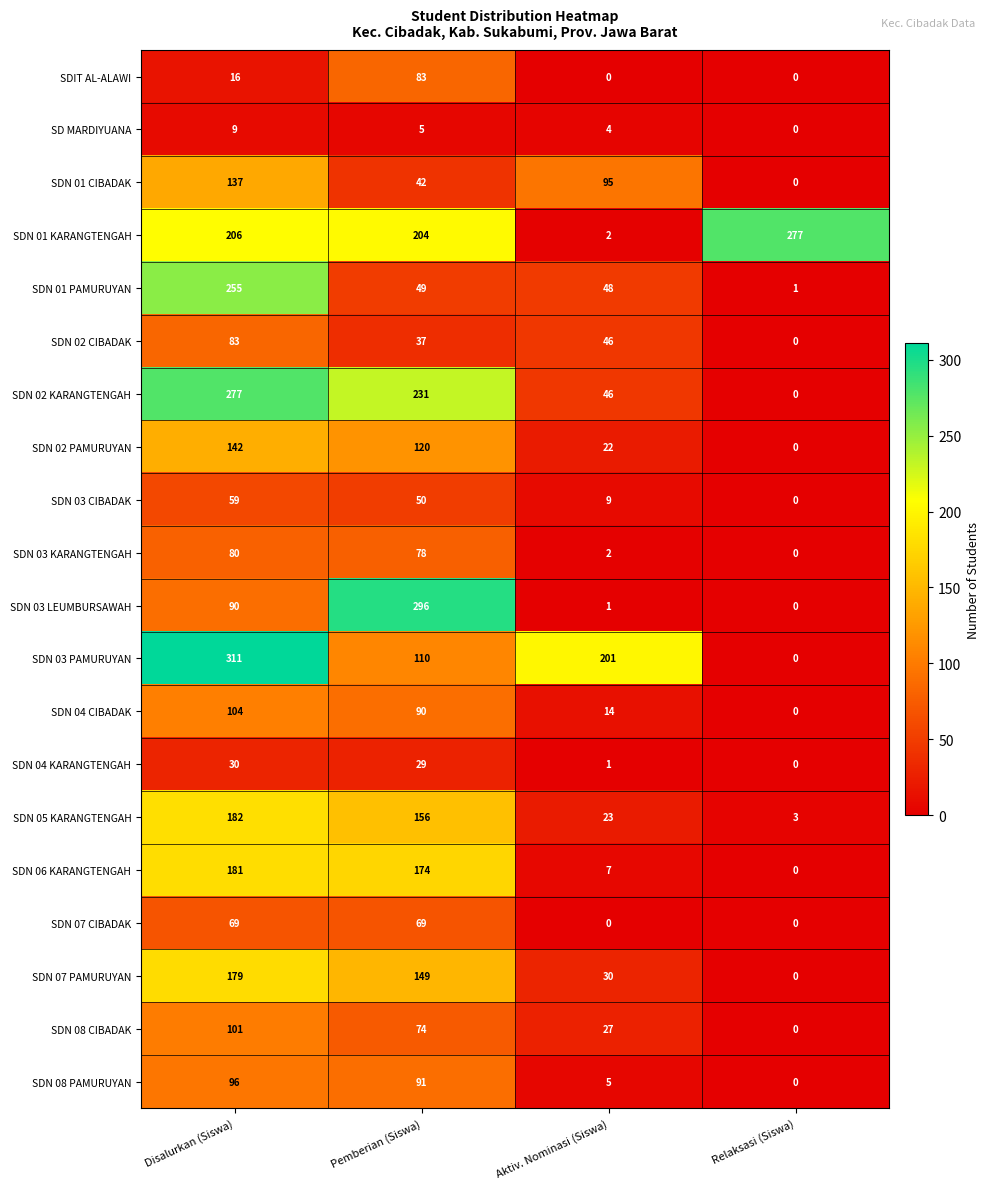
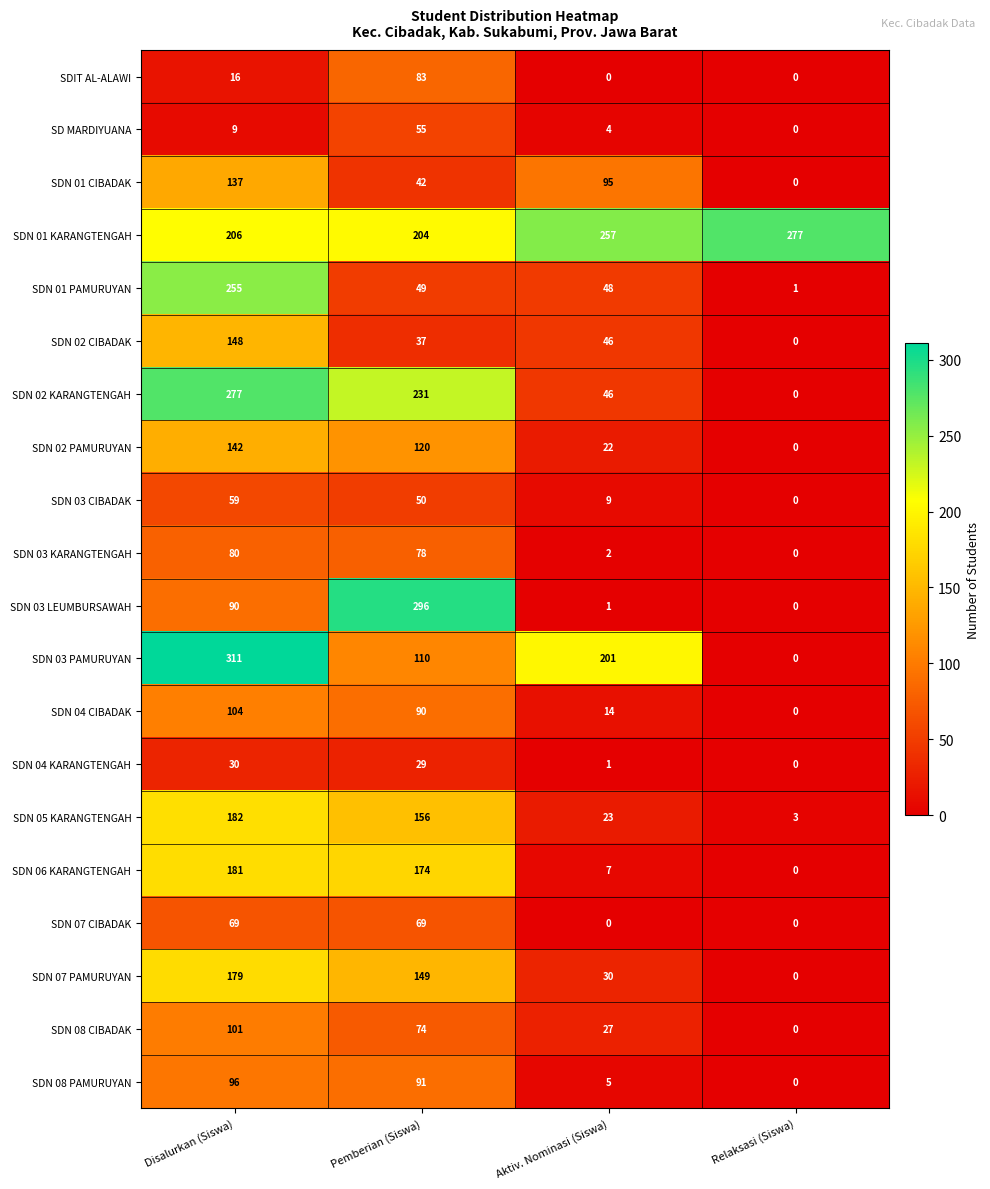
  {
    "SDIT AL-ALAWI": {
      "Disalurkan (Siswa)": 16,
      "Pemberian (Siswa)": 83,
      "Aktiv. Nominasi (Siswa)": 0,
      "Relaksasi (Siswa)": 0
    },
    "SD MARDIYUANA": {
      "Disalurkan (Siswa)": 9,
-     "Pemberian (Siswa)": 5,
+     "Pemberian (Siswa)": 55,
      "Aktiv. Nominasi (Siswa)": 4,
      "Relaksasi (Siswa)": 0
    },
    "SDN 01 CIBADAK": {
      "Disalurkan (Siswa)": 137,
      "Pemberian (Siswa)": 42,
      "Aktiv. Nominasi (Siswa)": 95,
      "Relaksasi (Siswa)": 0
    },
    "SDN 01 KARANGTENGAH": {
      "Disalurkan (Siswa)": 206,
      "Pemberian (Siswa)": 204,
-     "Aktiv. Nominasi (Siswa)": 2,
+     "Aktiv. Nominasi (Siswa)": 257,
      "Relaksasi (Siswa)": 277
    },
    "SDN 01 PAMURUYAN": {
      "Disalurkan (Siswa)": 255,
      "Pemberian (Siswa)": 49,
      "Aktiv. Nominasi (Siswa)": 48,
      "Relaksasi (Siswa)": 1
    },
    "SDN 02 CIBADAK": {
-     "Disalurkan (Siswa)": 83,
+     "Disalurkan (Siswa)": 148,
      "Pemberian (Siswa)": 37,
      "Aktiv. Nominasi (Siswa)": 46,
      "Relaksasi (Siswa)": 0
    },
    "SDN 02 KARANGTENGAH": {
      "Disalurkan (Siswa)": 277,
      "Pemberian (Siswa)": 231,
      "Aktiv. Nominasi (Siswa)": 46,
      "Relaksasi (Siswa)": 0
    },
    "SDN 02 PAMURUYAN": {
      "Disalurkan (Siswa)": 142,
      "Pemberian (Siswa)": 120,
      "Aktiv. Nominasi (Siswa)": 22,
      "Relaksasi (Siswa)": 0
    },
    "SDN 03 CIBADAK": {
      "Disalurkan (Siswa)": 59,
      "Pemberian (Siswa)": 50,
      "Aktiv. Nominasi (Siswa)": 9,
      "Relaksasi (Siswa)": 0
    },
    "SDN 03 KARANGTENGAH": {
      "Disalurkan (Siswa)": 80,
      "Pemberian (Siswa)": 78,
      "Aktiv. Nominasi (Siswa)": 2,
      "Relaksasi (Siswa)": 0
    },
    "SDN 03 LEUMBURSAWAH": {
      "Disalurkan (Siswa)": 90,
      "Pemberian (Siswa)": 296,
      "Aktiv. Nominasi (Siswa)": 1,
      "Relaksasi (Siswa)": 0
    },
    "SDN 03 PAMURUYAN": {
      "Disalurkan (Siswa)": 311,
      "Pemberian (Siswa)": 110,
      "Aktiv. Nominasi (Siswa)": 201,
      "Relaksasi (Siswa)": 0
    },
    "SDN 04 CIBADAK": {
      "Disalurkan (Siswa)": 104,
      "Pemberian (Siswa)": 90,
      "Aktiv. Nominasi (Siswa)": 14,
      "Relaksasi (Siswa)": 0
    },
    "SDN 04 KARANGTENGAH": {
      "Disalurkan (Siswa)": 30,
      "Pemberian (Siswa)": 29,
      "Aktiv. Nominasi (Siswa)": 1,
      "Relaksasi (Siswa)": 0
    },
    "SDN 05 KARANGTENGAH": {
      "Disalurkan (Siswa)": 182,
      "Pemberian (Siswa)": 156,
      "Aktiv. Nominasi (Siswa)": 23,
      "Relaksasi (Siswa)": 3
    },
    "SDN 06 KARANGTENGAH": {
      "Disalurkan (Siswa)": 181,
      "Pemberian (Siswa)": 174,
      "Aktiv. Nominasi (Siswa)": 7,
      "Relaksasi (Siswa)": 0
    },
    "SDN 07 CIBADAK": {
      "Disalurkan (Siswa)": 69,
      "Pemberian (Siswa)": 69,
      "Aktiv. Nominasi (Siswa)": 0,
      "Relaksasi (Siswa)": 0
    },
    "SDN 07 PAMURUYAN": {
      "Disalurkan (Siswa)": 179,
      "Pemberian (Siswa)": 149,
      "Aktiv. Nominasi (Siswa)": 30,
      "Relaksasi (Siswa)": 0
    },
    "SDN 08 CIBADAK": {
      "Disalurkan (Siswa)": 101,
      "Pemberian (Siswa)": 74,
      "Aktiv. Nominasi (Siswa)": 27,
      "Relaksasi (Siswa)": 0
    },
    "SDN 08 PAMURUYAN": {
      "Disalurkan (Siswa)": 96,
      "Pemberian (Siswa)": 91,
      "Aktiv. Nominasi (Siswa)": 5,
      "Relaksasi (Siswa)": 0
    }
  }
